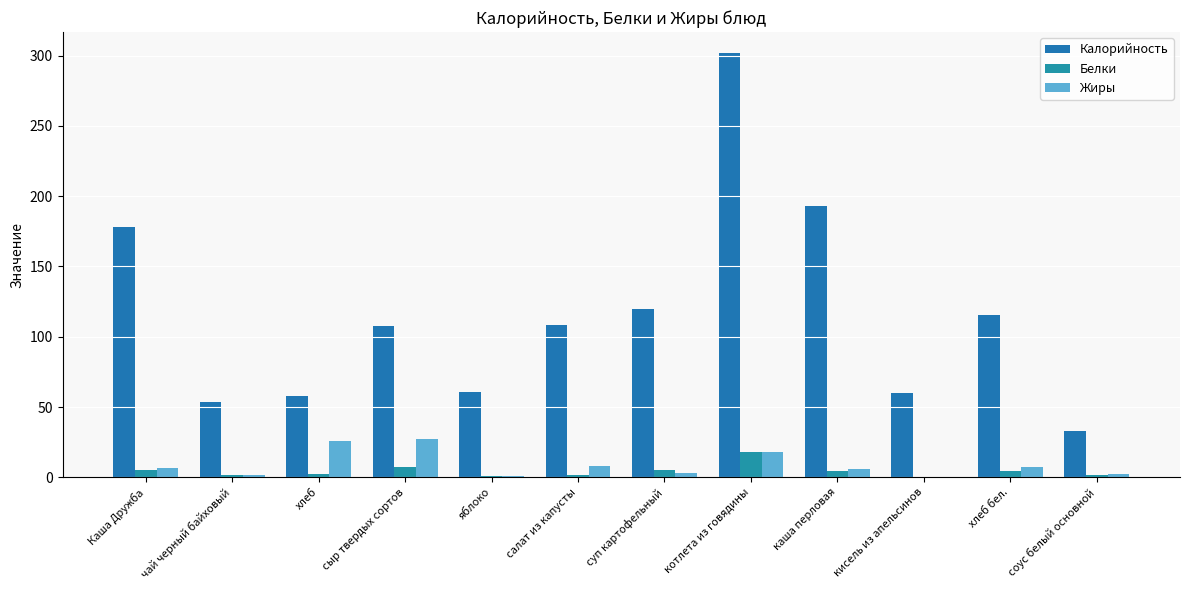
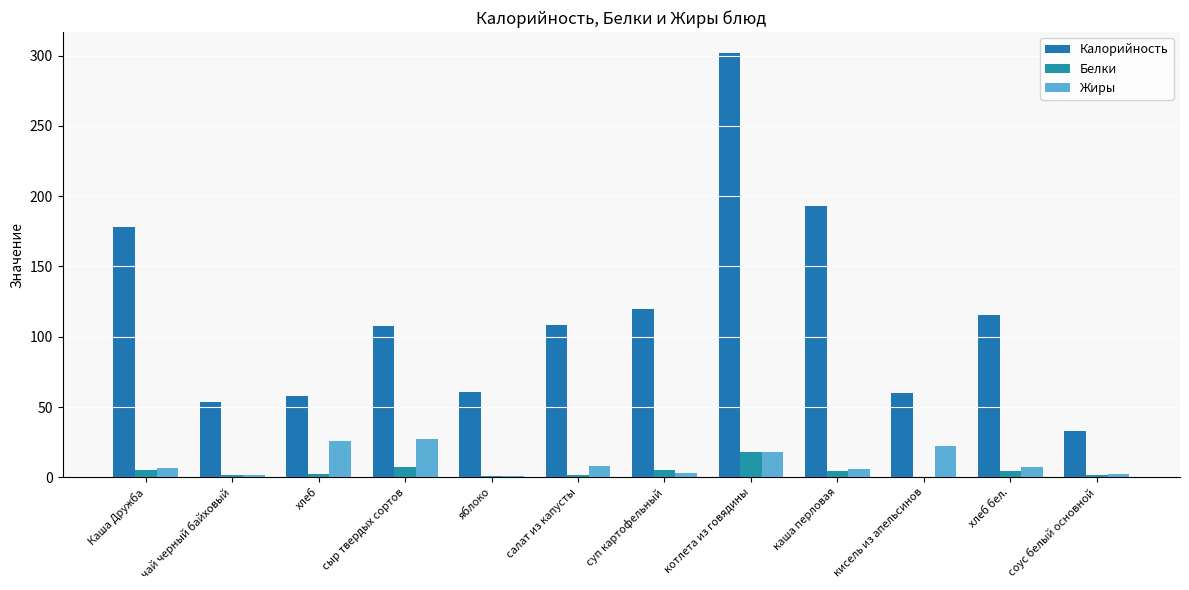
  {
    "Жиры": {
      "Каша Дружба": 7,
      "хлеб": 26,
      "сыр твердых сортов": 27,
      "салат из капусты": 8,
      "суп картофельный": 3,
      "котлета из говядины": 18,
      "каша перловая": 6,
-     "кисель из апельсинов": 0,
+     "кисель из апельсинов": 22,
      "хлеб бел.": 7,
      "соус белый основной": 2
    }
  }
